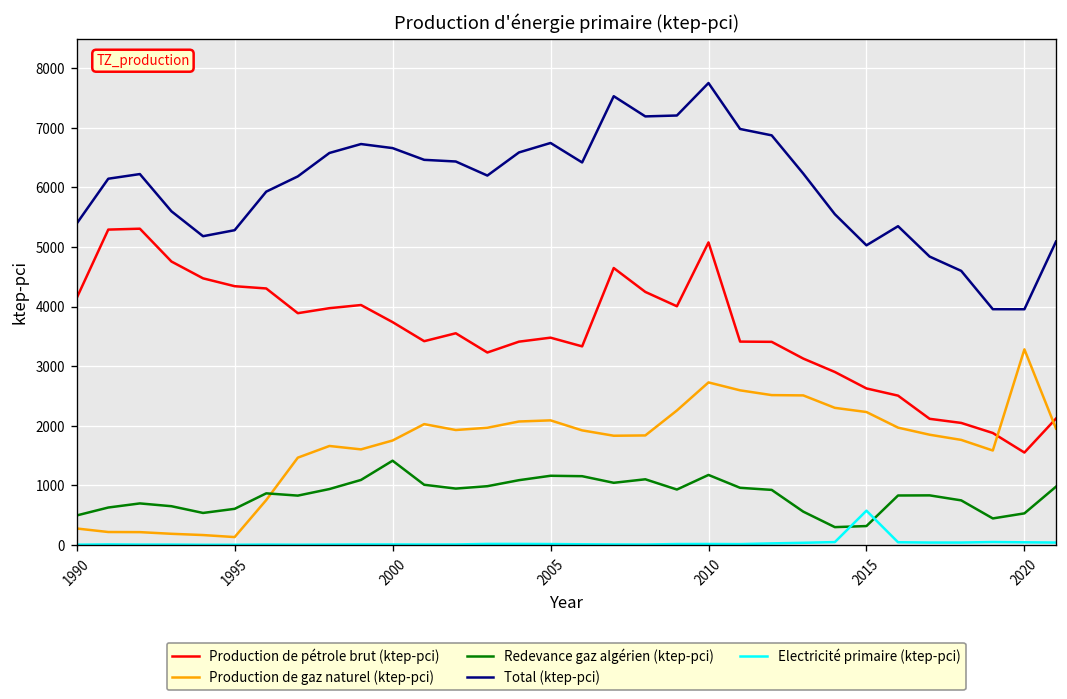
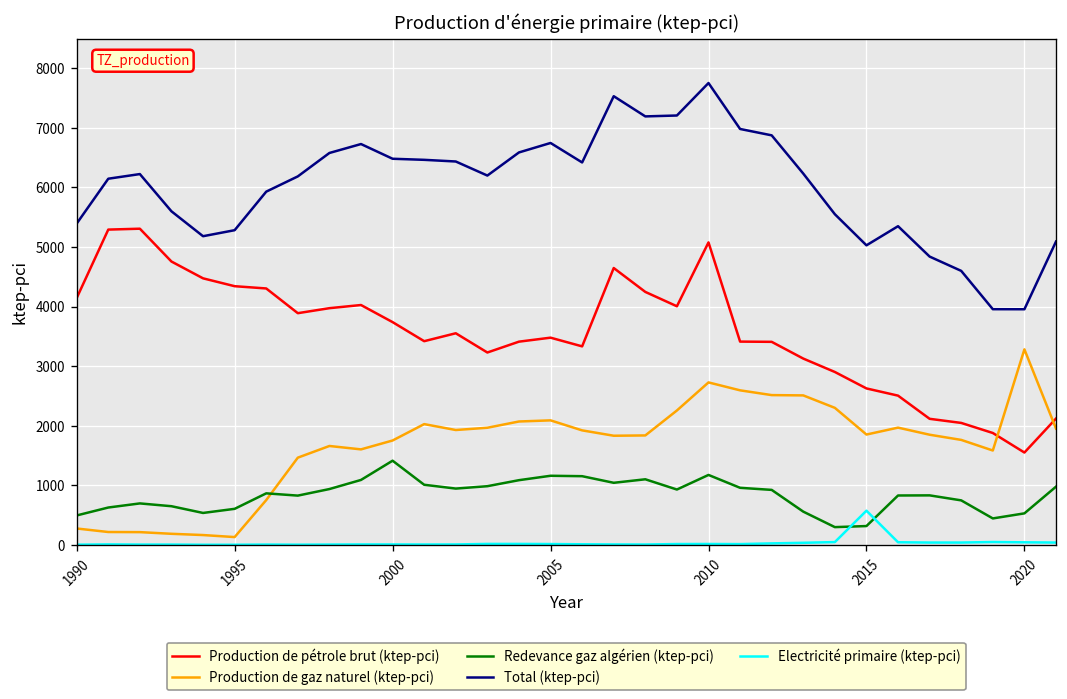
  {
    "Production de pétrole brut (ktep-pci)": {
      "1990": 4100,
      "1995": 4300,
      "2000": 3700,
      "2005": 3500,
      "2010": 5100,
      "2015": 2600,
      "2020": 1600
    },
    "Production de gaz naturel (ktep-pci)": {
      "1990": 300,
      "1995": 100,
      "2000": 1800,
      "2005": 2100,
      "2010": 2700,
-     "2015": 2200,
+     "2015": 1900,
      "2020": 3300
    },
    "Redevance gaz algérien (ktep-pci)": {
      "1990": 500,
      "1995": 600,
      "2000": 1400,
      "2005": 1200,
      "2010": 1200,
      "2015": 300,
      "2020": 500
    },
    "Total (ktep-pci)": {
      "1990": 5400,
      "1995": 5300,
-     "2000": 6700,
+     "2000": 6500,
      "2005": 6700,
      "2010": 7800,
      "2015": 5000,
      "2020": 4000
    },
    "Electricité primaire (ktep-pci)": {
      "1990": 0,
      "1995": 0,
      "2000": 0,
      "2005": 0,
      "2010": 0,
      "2015": 600,
      "2020": 0
    }
  }
